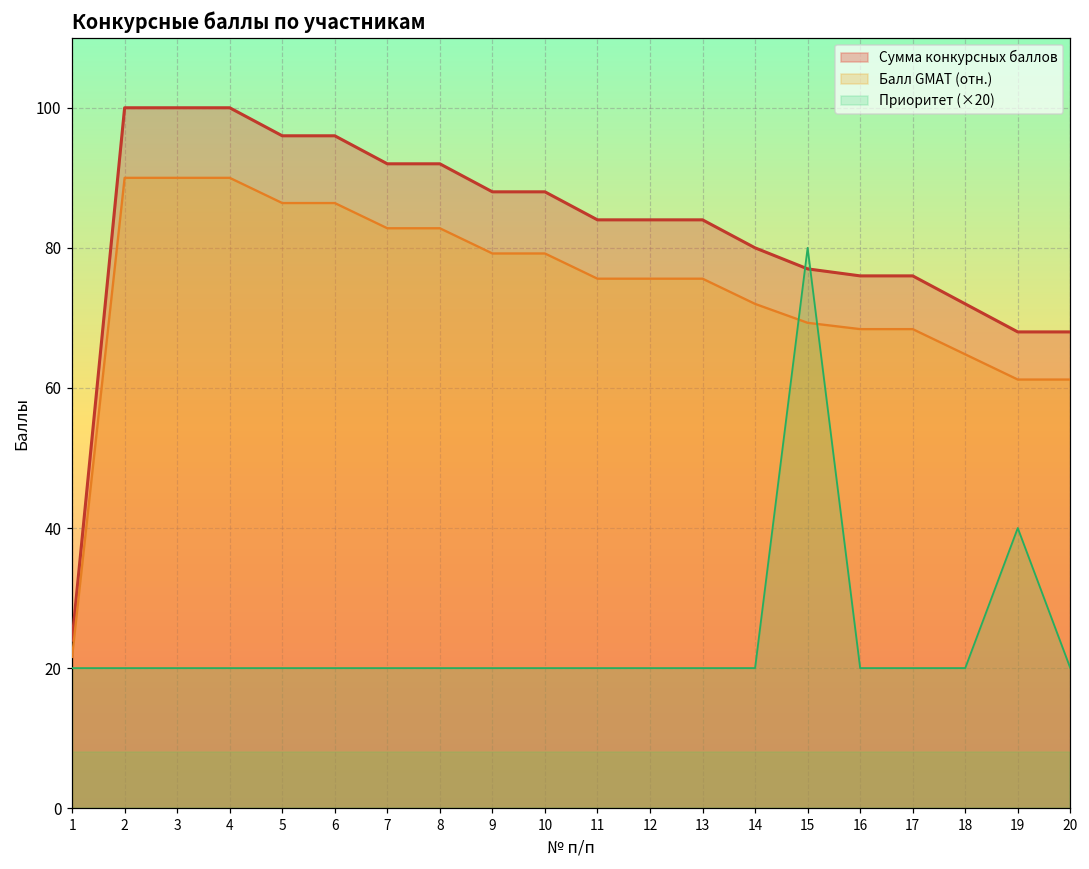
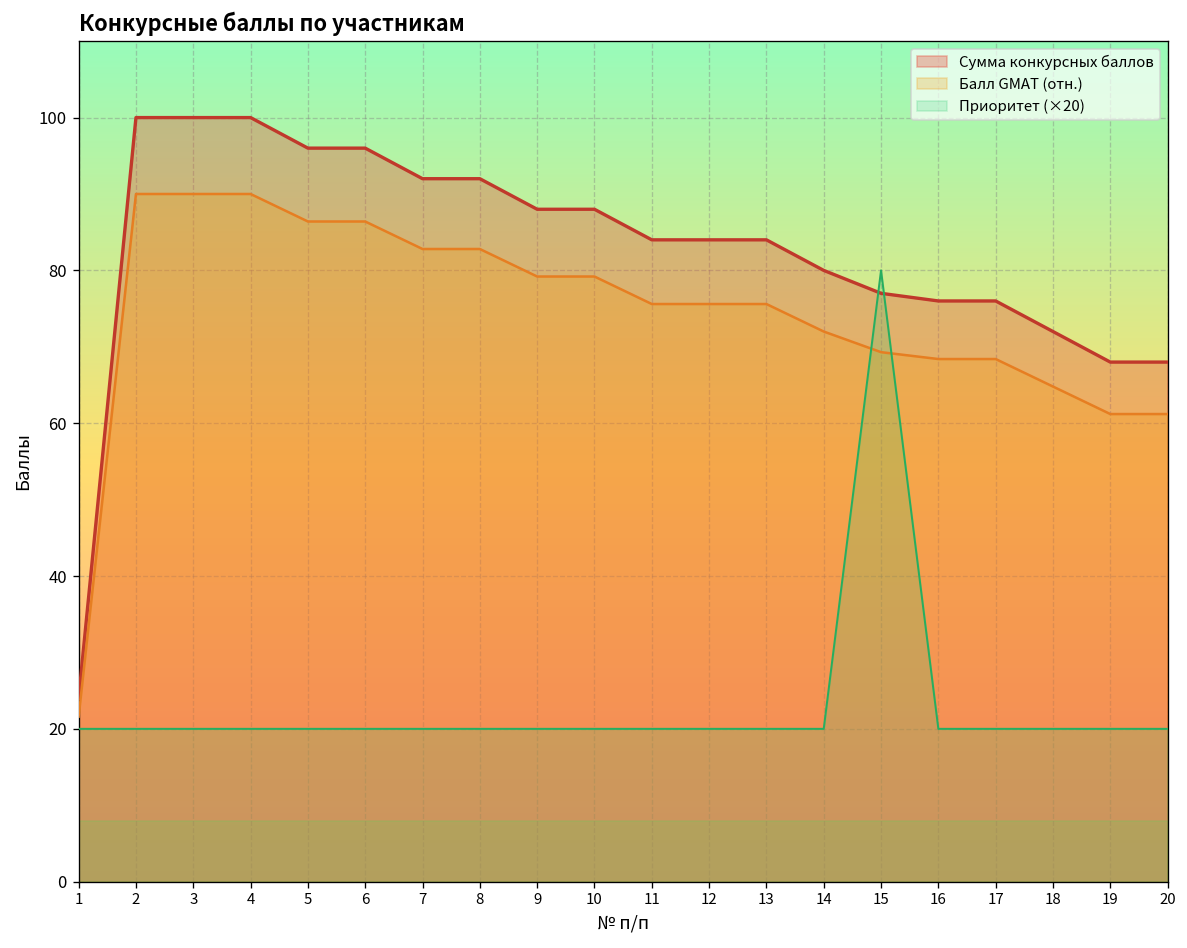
  {
    "Приоритет (×20)": {
      "1": 20,
      "2": 20,
      "3": 20,
      "4": 20,
      "5": 20,
      "6": 20,
      "7": 20,
      "8": 20,
      "9": 20,
      "10": 20,
      "11": 20,
      "12": 20,
      "13": 20,
      "14": 20,
      "15": 80,
      "16": 20,
      "17": 20,
      "18": 20,
-     "19": 40,
+     "19": 20,
      "20": 20
    }
  }
